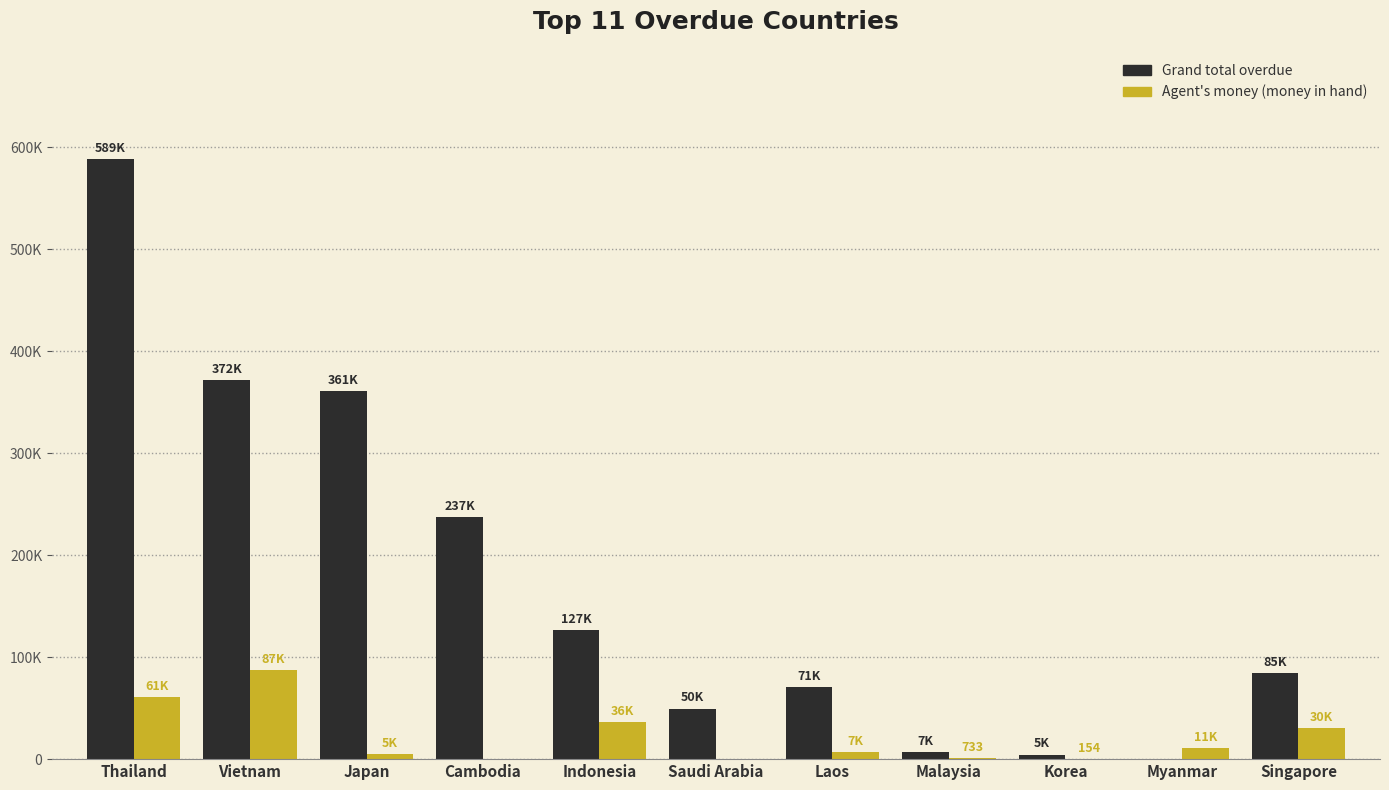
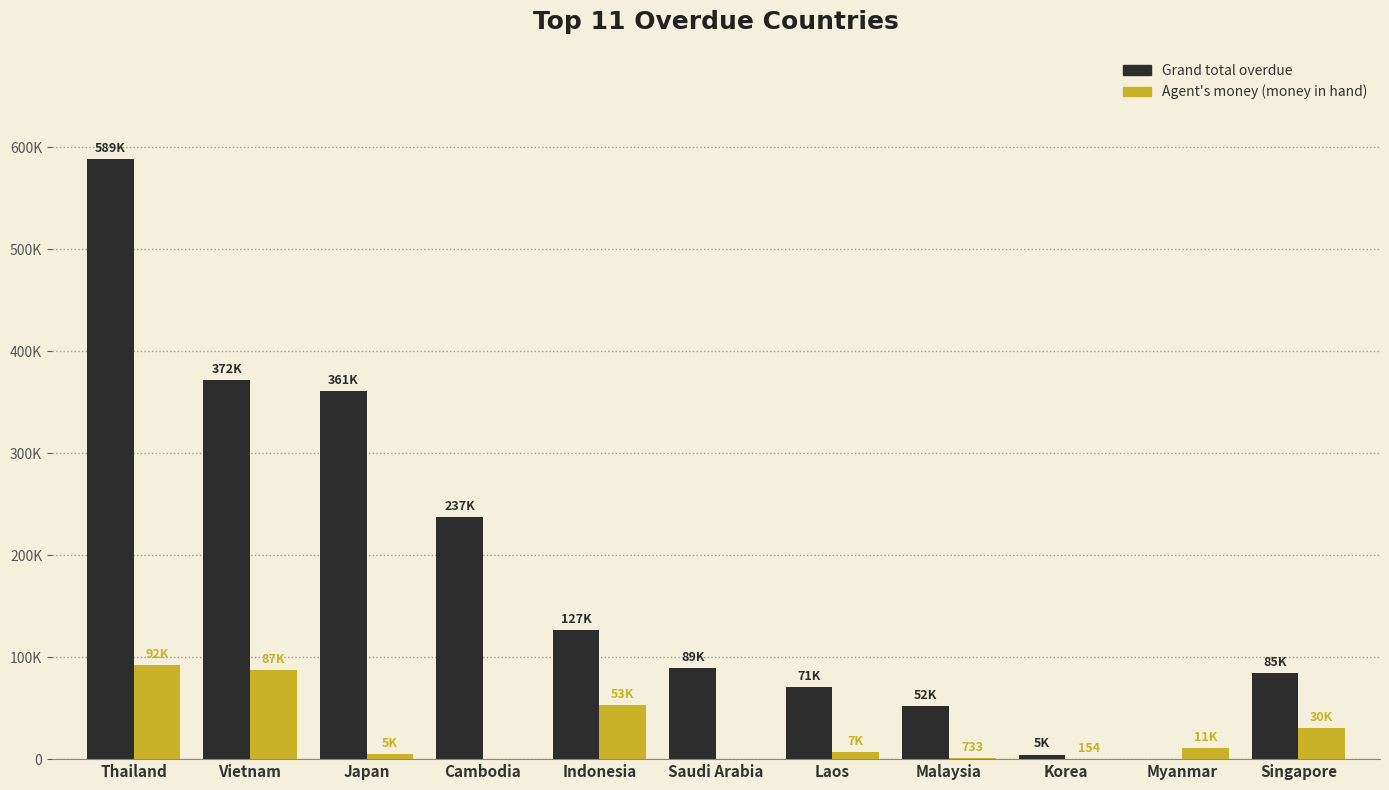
  {
    "Grand total overdue": {
      "Thailand": "589K",
      "Vietnam": "372K",
      "Japan": "361K",
      "Cambodia": "237K",
      "Indonesia": "127K",
-     "Saudi Arabia": "50K",
+     "Saudi Arabia": "89K",
      "Laos": "71K",
-     "Malaysia": "7K",
+     "Malaysia": "52K",
      "Korea": "5K",
      "Singapore": "85K"
    },
    "Agent's money (money in hand)": {
-     "Thailand": "61K",
+     "Thailand": "92K",
      "Vietnam": "87K",
      "Japan": "5K",
-     "Indonesia": "36K",
+     "Indonesia": "53K",
      "Laos": "7K",
      "Malaysia": "733",
      "Korea": "154",
      "Myanmar": "11K",
      "Singapore": "30K"
    }
  }
